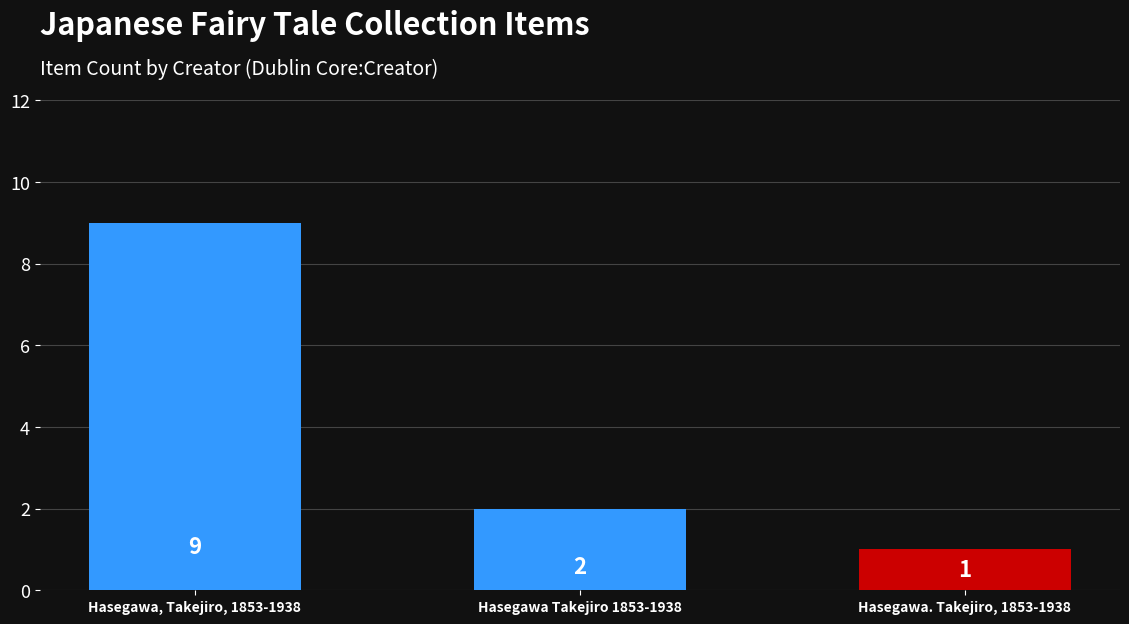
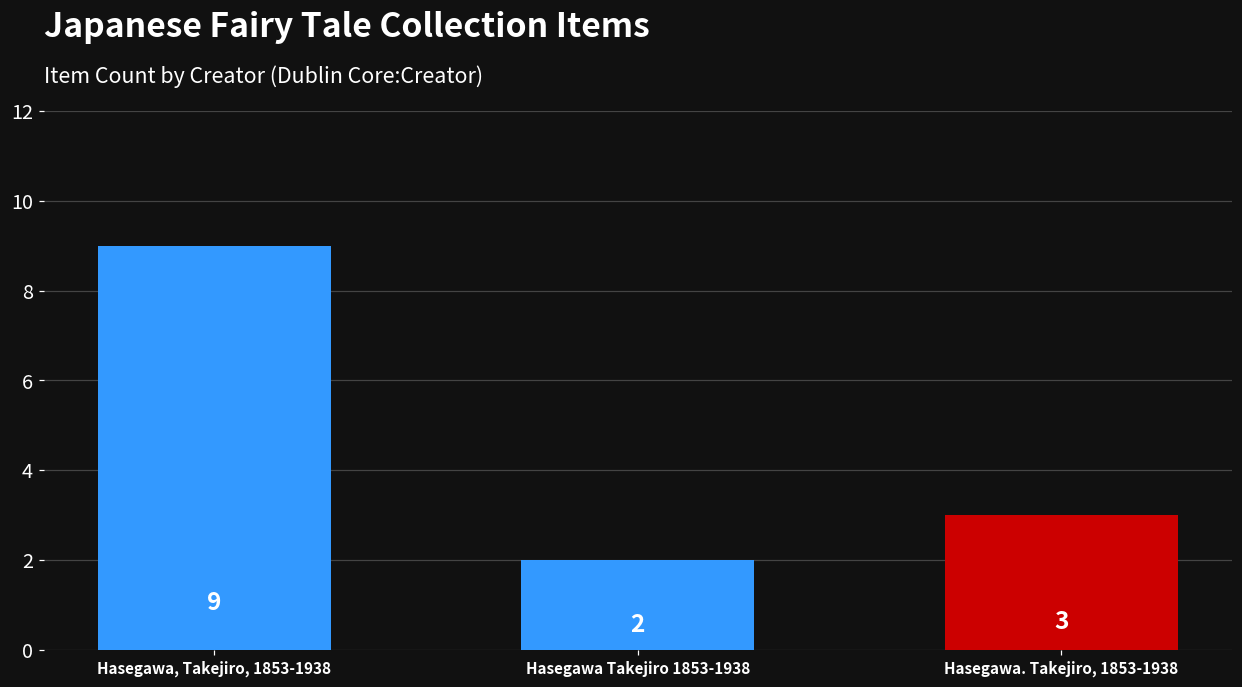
  {
    "Hasegawa, Takejiro, 1853-1938": 9,
    "Hasegawa Takejiro 1853-1938": 2,
-   "Hasegawa. Takejiro, 1853-1938": 1
+   "Hasegawa. Takejiro, 1853-1938": 3
  }
